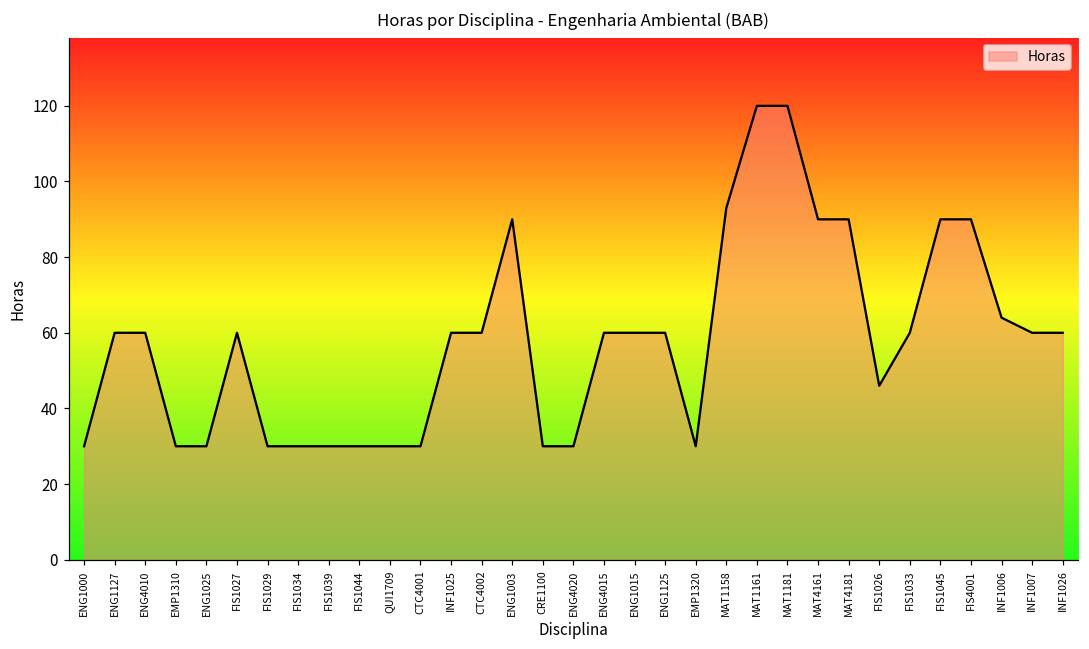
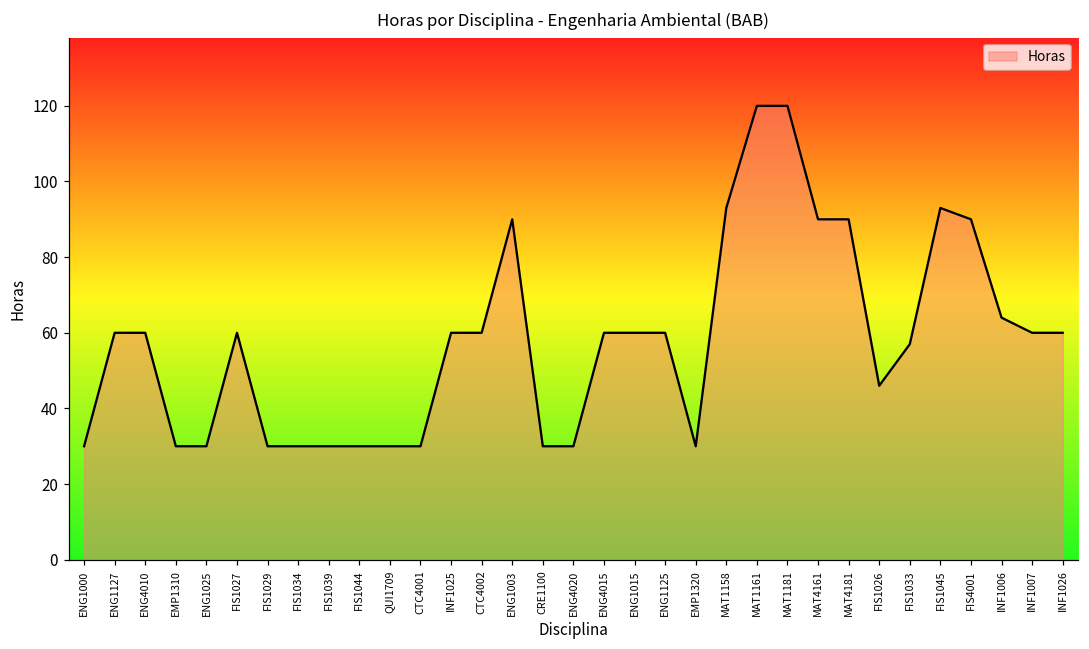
  {
    "ENG1000": 30,
    "ENG1127": 60,
    "ENG4010": 60,
    "EMP1310": 30,
    "ENG1025": 30,
    "FIS1027": 60,
    "FIS1029": 30,
    "FIS1034": 30,
    "FIS1039": 30,
    "FIS1044": 30,
    "QUI1709": 30,
    "CTC4001": 30,
    "INF1025": 60,
    "CTC4002": 60,
    "ENG1003": 90,
    "CRE1100": 30,
    "ENG4020": 30,
    "ENG4015": 60,
    "ENG1015": 60,
    "ENG1125": 60,
    "EMP1320": 30,
    "MAT1158": 93,
    "MAT1161": 120,
    "MAT1181": 120,
    "MAT4161": 90,
    "MAT4181": 90,
    "FIS1026": 46,
-   "FIS1033": 60,
-   "FIS1045": 90,
+   "FIS1033": 57,
+   "FIS1045": 93,
    "FIS4001": 90,
    "INF1006": 64,
    "INF1007": 60,
    "INF1026": 60
  }
